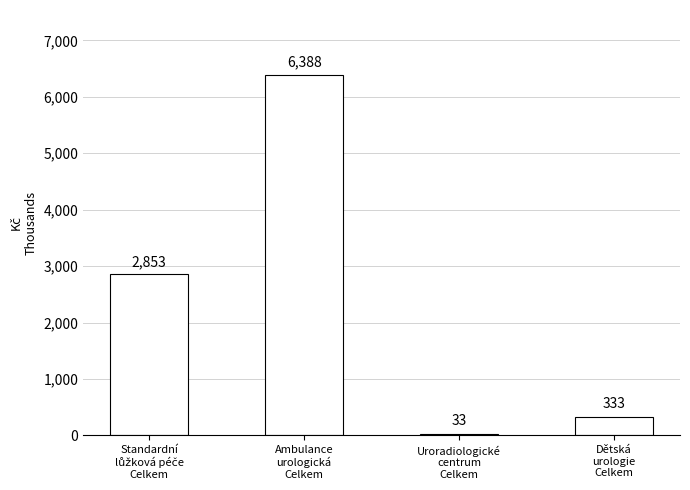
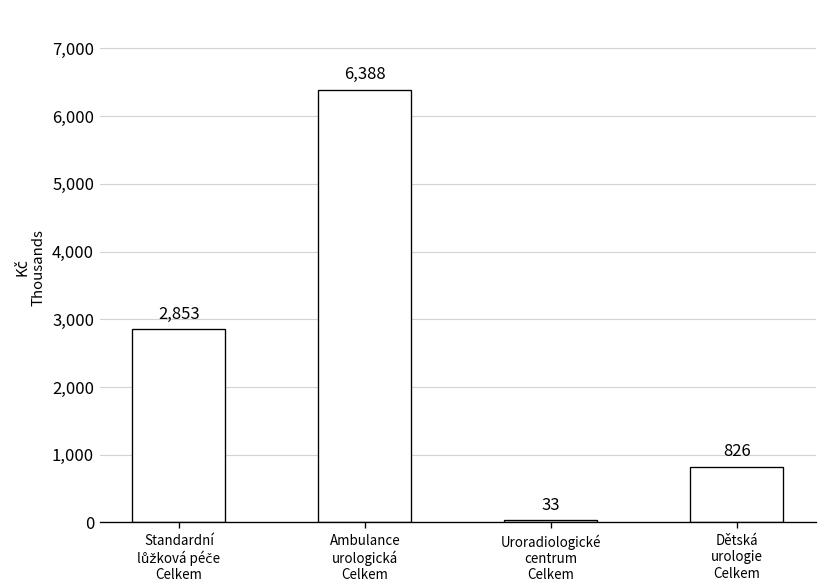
  {
-   "Dětská urologie Celkem": 333
+   "Dětská urologie Celkem": 826
  }
